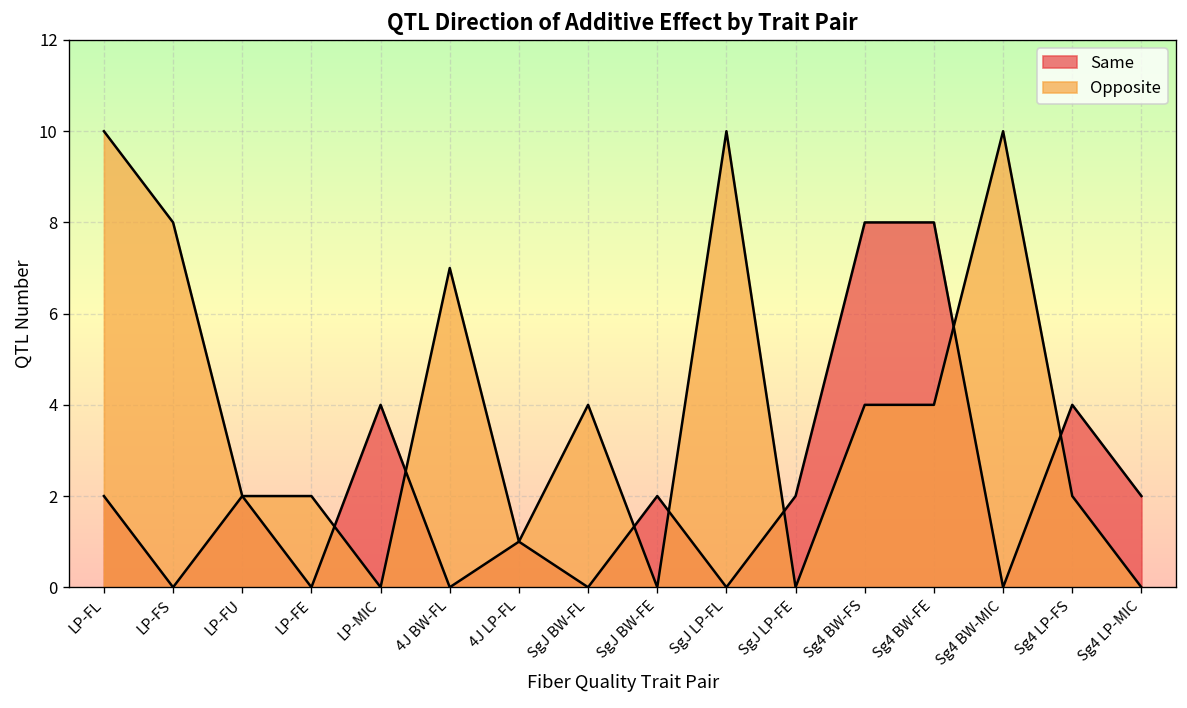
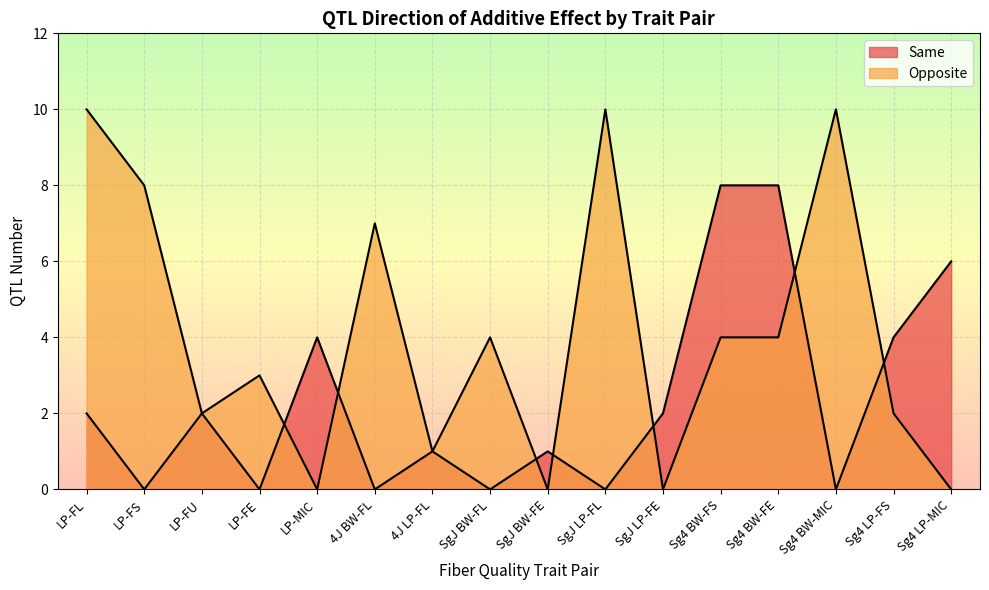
  {
    "Same": {
      "LP-FL": 2,
      "LP-FS": 0,
      "LP-FE": 0,
      "LP-MIC": 4,
      "4J BW-FL": 0,
      "SgJ BW-FL": 0,
-     "SgJ BW-FE": 2,
+     "SgJ BW-FE": 1,
      "SgJ LP-FL": 0,
      "SgJ LP-FE": 2,
      "Sg4 BW-FS": 8,
      "Sg4 BW-FE": 8,
      "Sg4 BW-MIC": 0,
      "Sg4 LP-FS": 4,
-     "Sg4 LP-MIC": 2
+     "Sg4 LP-MIC": 6
    },
    "Opposite": {
      "LP-FL": 10,
      "LP-FS": 8,
-     "LP-FE": 2,
+     "LP-FE": 3,
      "LP-MIC": 0,
      "4J BW-FL": 7,
      "SgJ BW-FL": 4,
      "SgJ BW-FE": 0,
      "SgJ LP-FL": 10,
      "SgJ LP-FE": 0,
      "Sg4 BW-FS": 4,
      "Sg4 BW-FE": 4,
      "Sg4 BW-MIC": 10,
      "Sg4 LP-FS": 2,
      "Sg4 LP-MIC": 0
    }
  }
